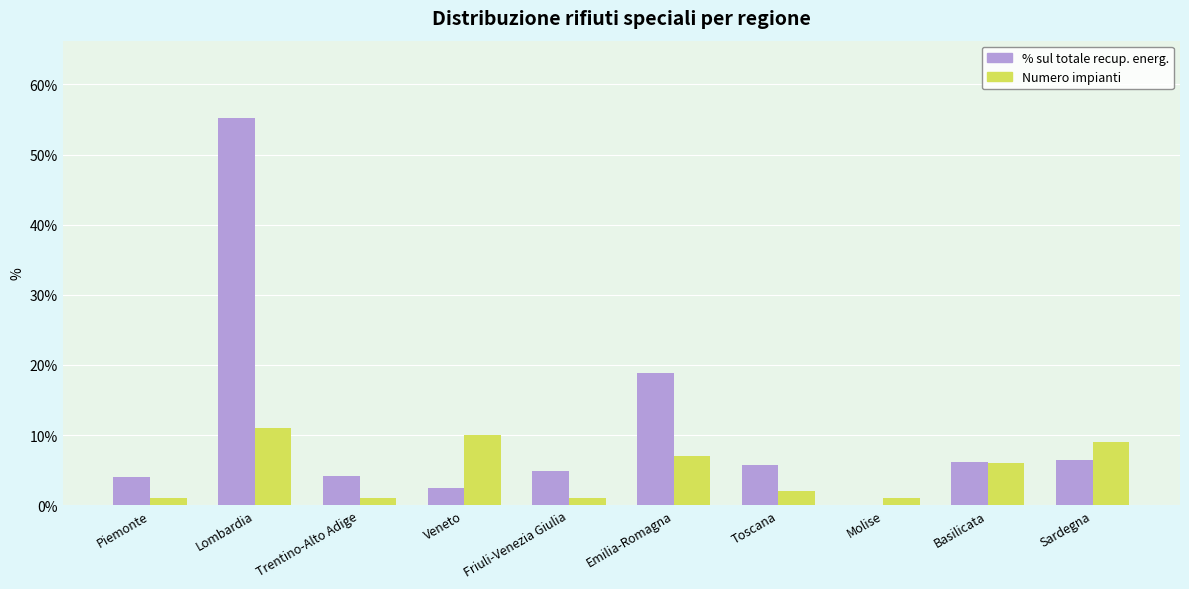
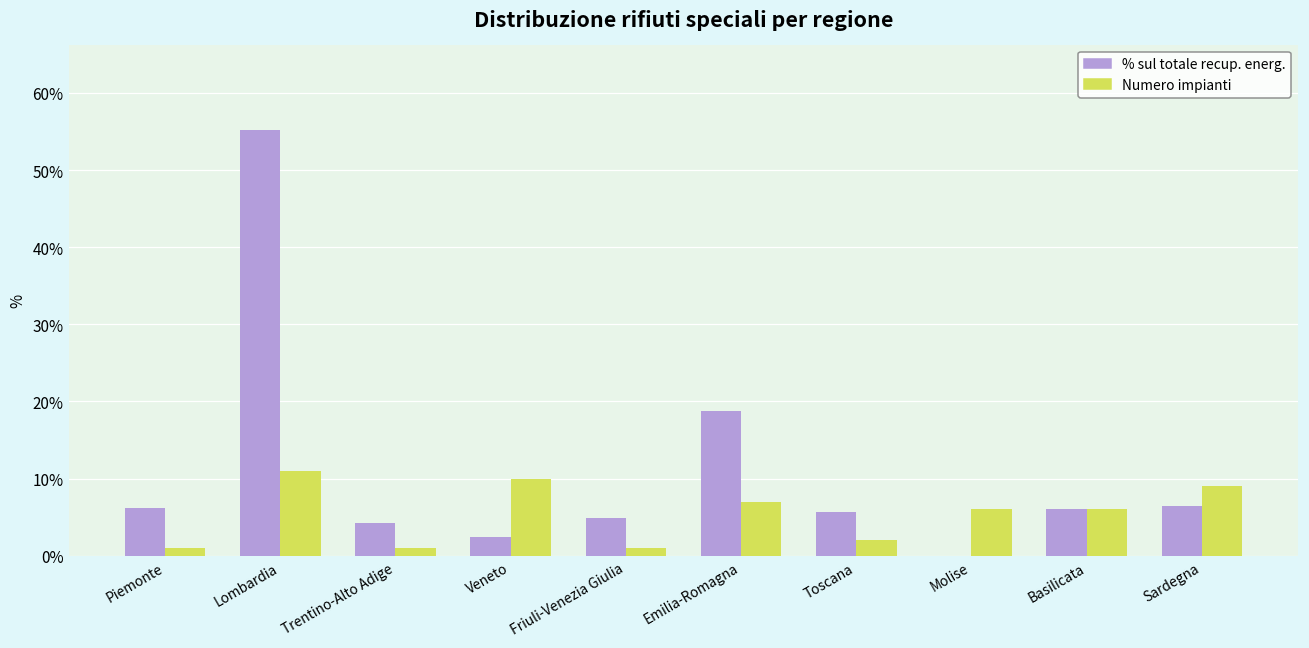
  {
    "% sul totale recup. energ.": {
-     "Piemonte": "4%",
+     "Piemonte": "6%",
      "Lombardia": "55%",
      "Trentino-Alto Adige": "4%",
      "Veneto": "2%",
      "Friuli-Venezia Giulia": "5%",
      "Emilia-Romagna": "19%",
      "Toscana": "6%",
      "Molise": "0%",
      "Basilicata": "6%",
      "Sardegna": "7%"
    },
    "Numero impianti": {
      "Piemonte": "1%",
      "Lombardia": "11%",
      "Trentino-Alto Adige": "1%",
      "Veneto": "10%",
      "Friuli-Venezia Giulia": "1%",
      "Emilia-Romagna": "7%",
      "Toscana": "2%",
-     "Molise": "1%",
+     "Molise": "6%",
      "Basilicata": "6%",
      "Sardegna": "9%"
    }
  }
